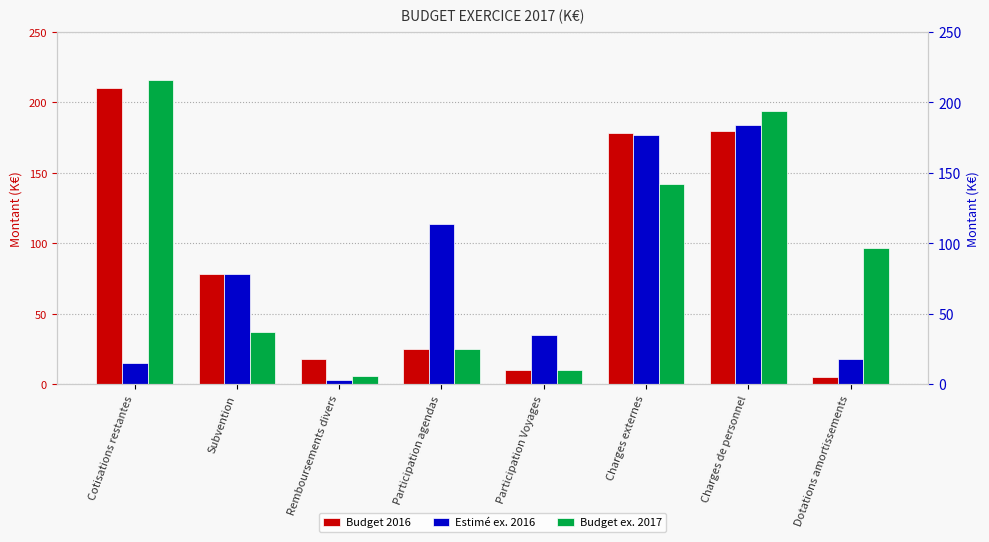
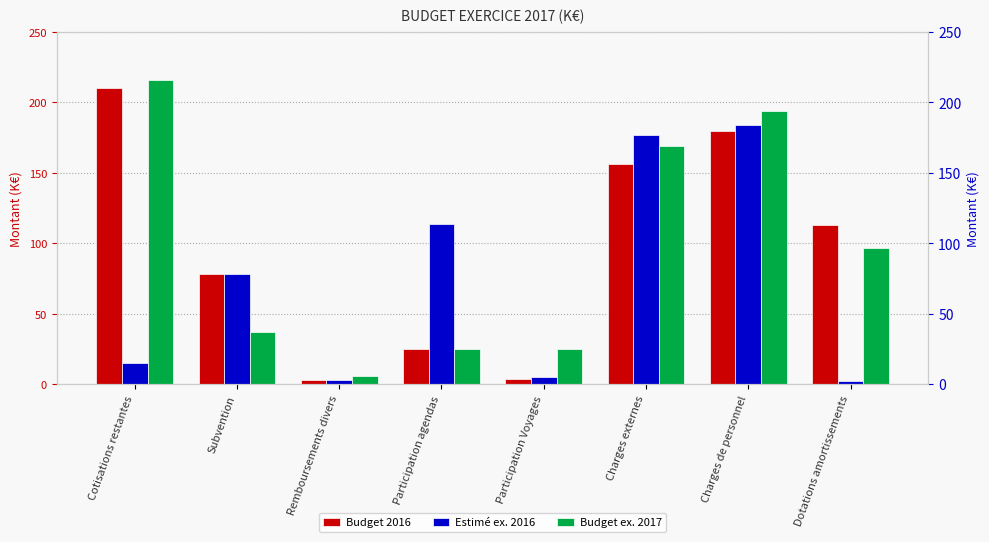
  {
    "Budget 2016": {
      "Cotisations restantes": 210,
      "Subvention": 78,
-     "Remboursements divers": 18,
+     "Remboursements divers": 3,
      "Participation agendas": 25,
-     "Participation Voyages": 10,
-     "Charges externes": 178,
+     "Participation Voyages": 4,
+     "Charges externes": 156,
      "Charges de personnel": 180,
-     "Dotations amortissements": 5
+     "Dotations amortissements": 113
    },
    "Estimé ex. 2016": {
      "Cotisations restantes": 15,
      "Subvention": 78,
      "Remboursements divers": 3,
      "Participation agendas": 114,
-     "Participation Voyages": 35,
+     "Participation Voyages": 5,
      "Charges externes": 177,
      "Charges de personnel": 184,
-     "Dotations amortissements": 18
+     "Dotations amortissements": 2
    },
    "Budget ex. 2017": {
      "Cotisations restantes": 216,
      "Subvention": 37,
      "Remboursements divers": 6,
      "Participation agendas": 25,
-     "Participation Voyages": 10,
-     "Charges externes": 142,
+     "Participation Voyages": 25,
+     "Charges externes": 169,
      "Charges de personnel": 194,
      "Dotations amortissements": 97
    }
  }
